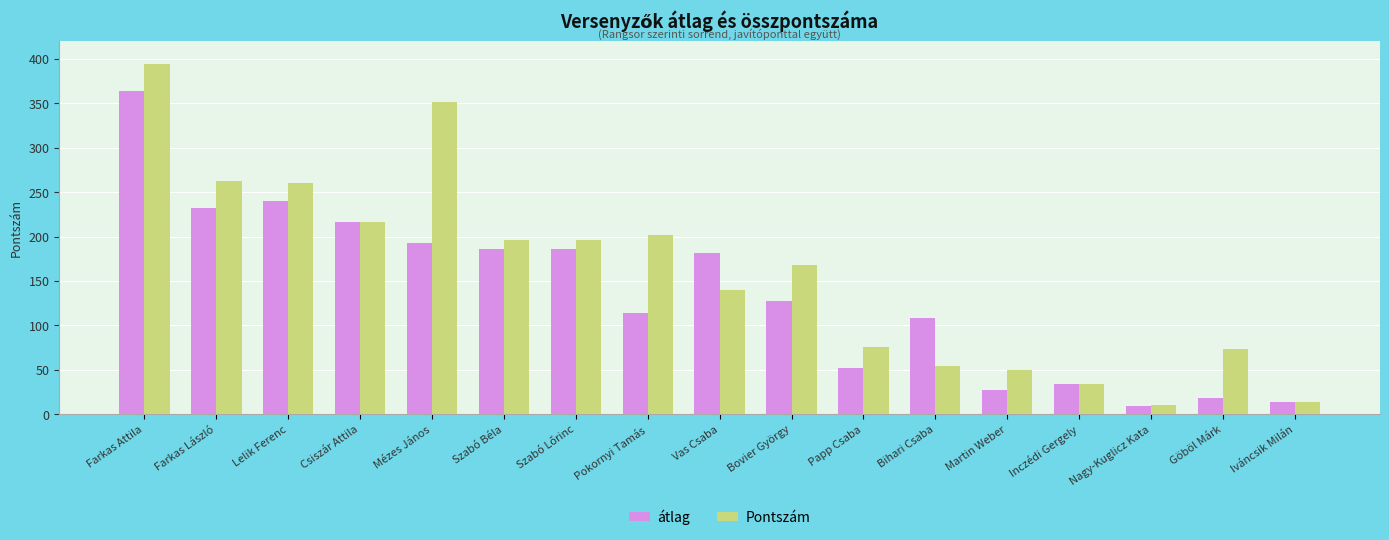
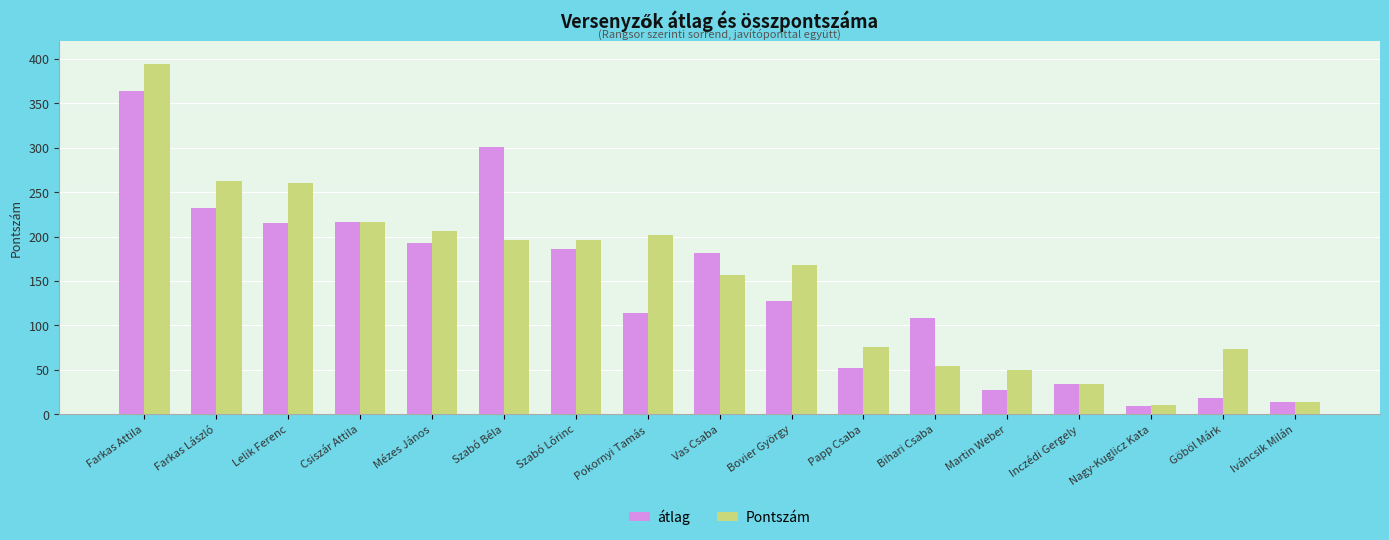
  {
    "átlag": {
      "Farkas Attila": 360,
      "Farkas László": 230,
-     "Lelik Ferenc": 240,
+     "Lelik Ferenc": 220,
      "Csiszár Attila": 220,
      "Mézes János": 190,
-     "Szabó Béla": 190,
+     "Szabó Béla": 300,
      "Szabó Lőrinc": 190,
      "Pokornyi Tamás": 110,
      "Vas Csaba": 180,
      "Bovier György": 130,
      "Papp Csaba": 50,
      "Bihari Csaba": 110,
      "Martin Weber": 30,
      "Inczédi Gergely": 30,
      "Nagy-Kuglicz Kata": 10,
      "Göböl Márk": 20,
      "Iváncsik Milán": 10
    },
    "Pontszám": {
      "Farkas Attila": 390,
      "Farkas László": 260,
      "Lelik Ferenc": 260,
      "Csiszár Attila": 220,
-     "Mézes János": 350,
+     "Mézes János": 210,
      "Szabó Béla": 200,
      "Szabó Lőrinc": 200,
      "Pokornyi Tamás": 200,
-     "Vas Csaba": 140,
+     "Vas Csaba": 160,
      "Bovier György": 170,
      "Papp Csaba": 80,
      "Bihari Csaba": 50,
      "Martin Weber": 50,
      "Inczédi Gergely": 30,
      "Nagy-Kuglicz Kata": 10,
      "Göböl Márk": 70,
      "Iváncsik Milán": 10
    }
  }
